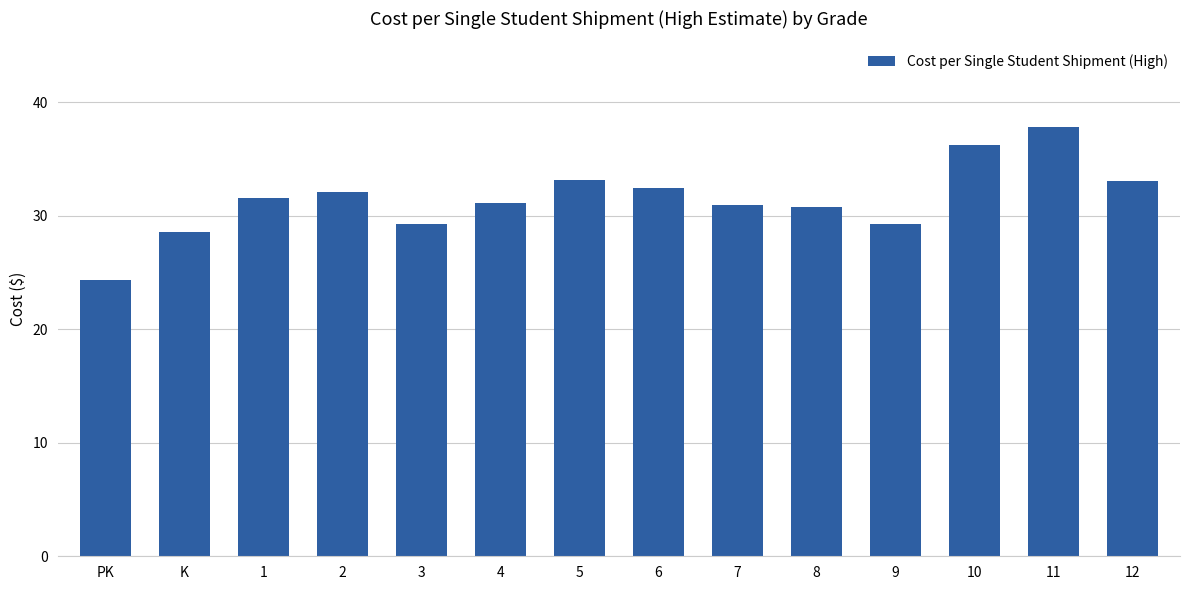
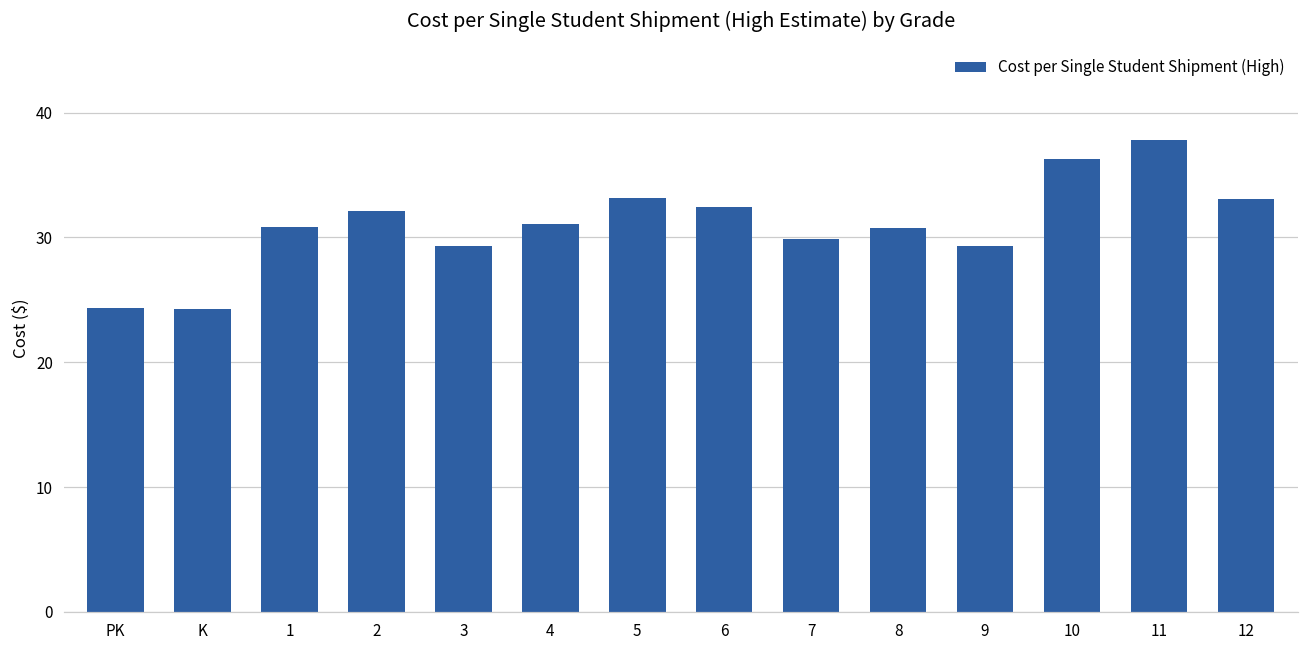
  {
    "PK": 24.3,
-   "K": 28.6,
-   "1": 31.6,
+   "K": 24.3,
+   "1": 30.8,
    "2": 32.1,
    "3": 29.3,
    "4": 31.1,
    "5": 33.1,
    "6": 32.5,
-   "7": 31.0,
+   "7": 29.9,
    "8": 30.7,
    "9": 29.3,
    "10": 36.3,
    "11": 37.8,
    "12": 33.1
  }
